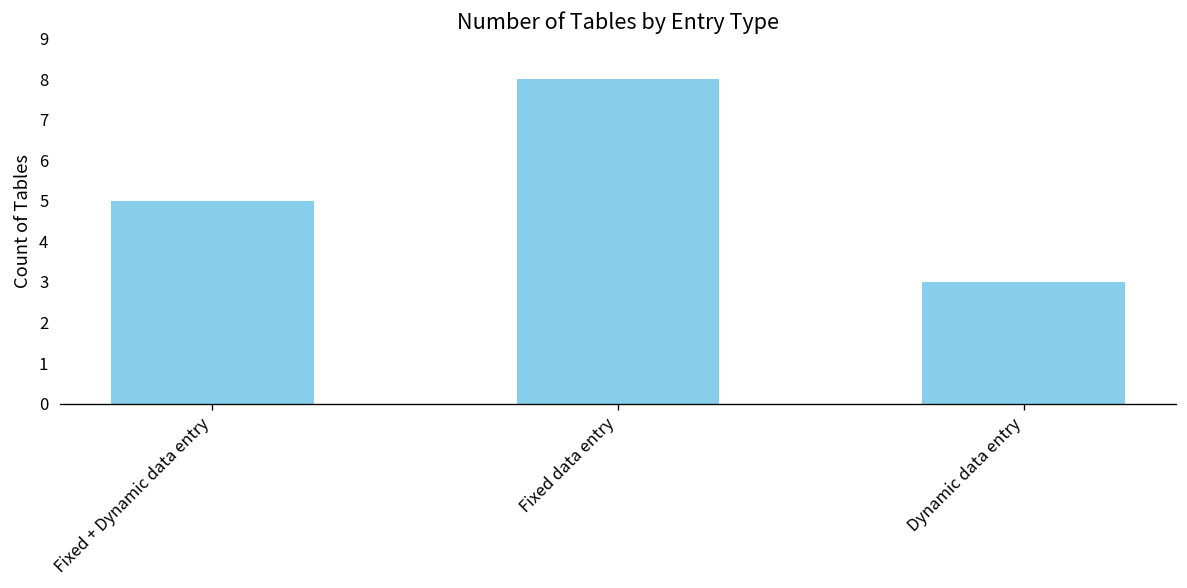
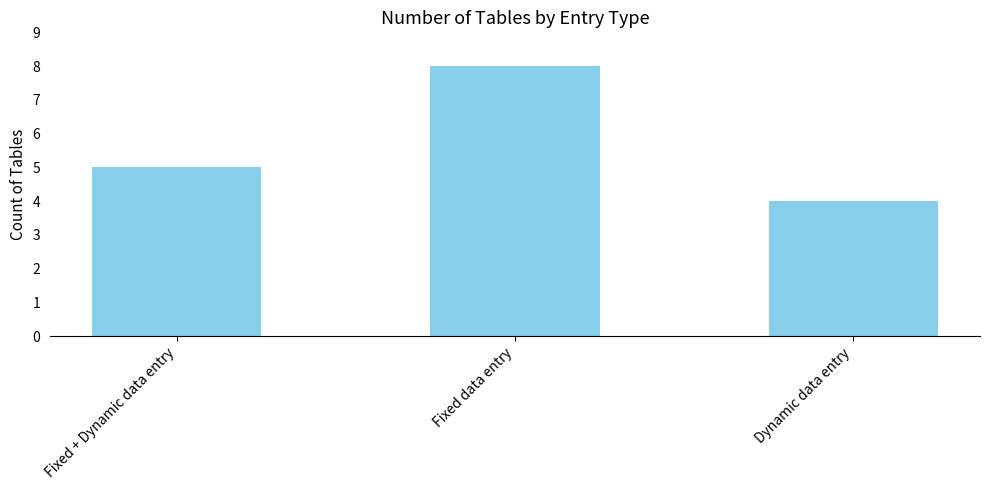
  {
    "Fixed + Dynamic data entry": 5,
    "Fixed data entry": 8,
-   "Dynamic data entry": 3
+   "Dynamic data entry": 4
  }
